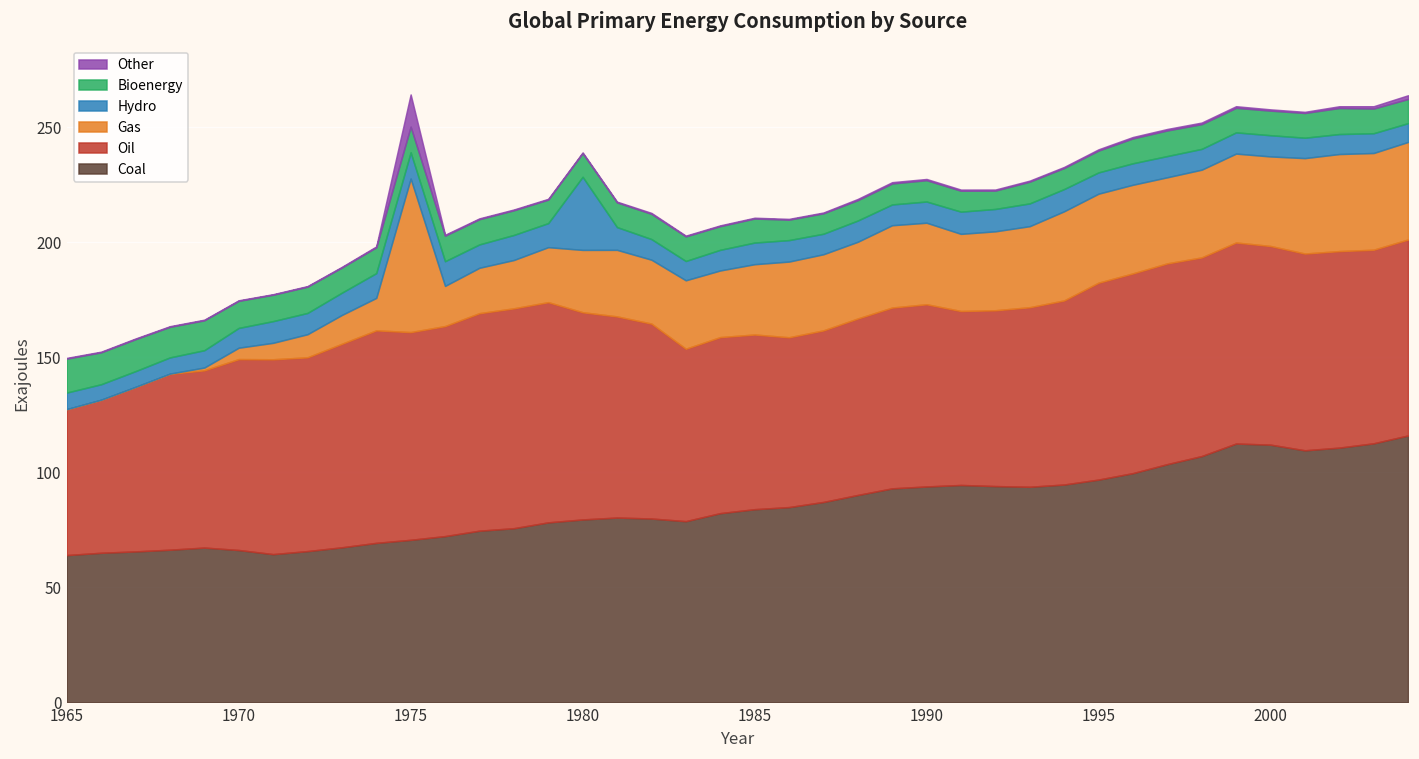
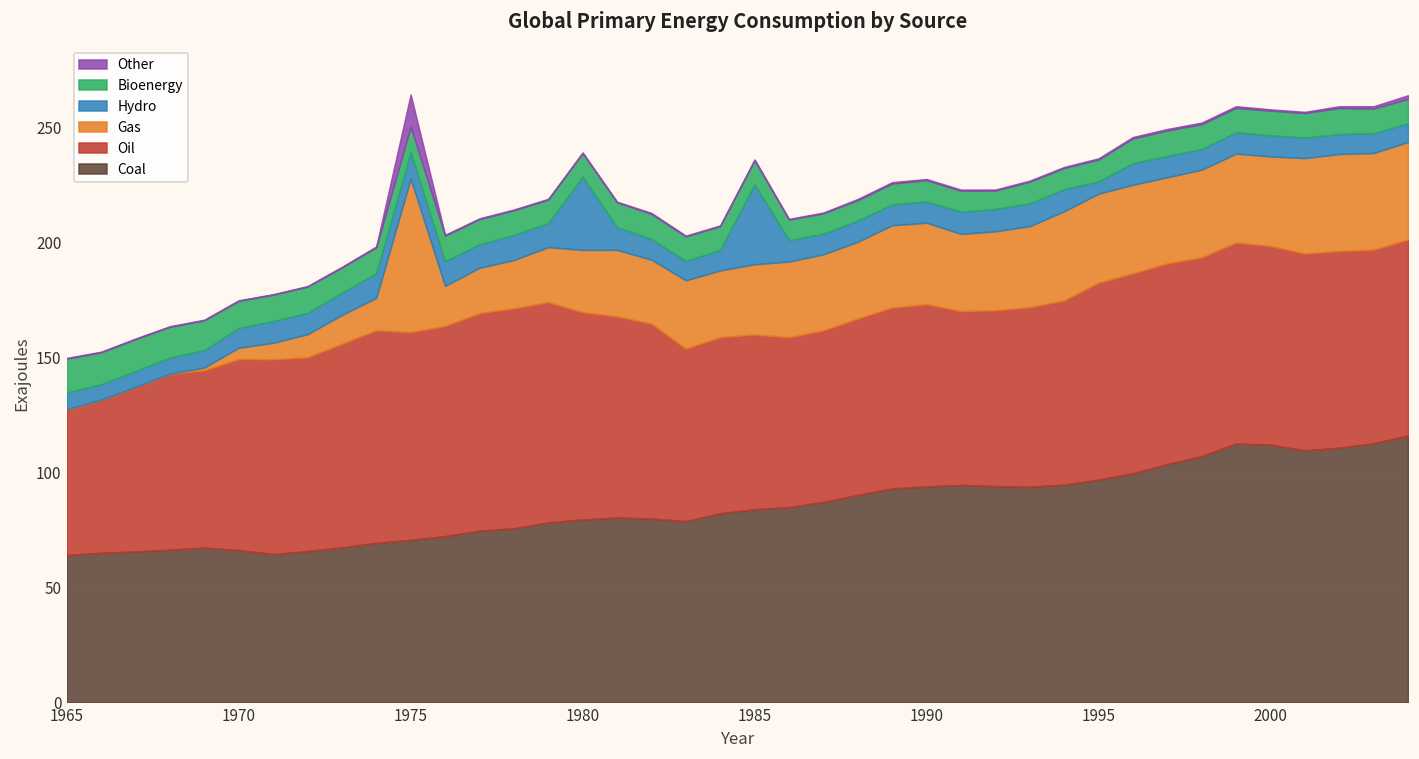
  {
    "Coal": {
      "1965": 64,
      "1970": 66,
      "1975": 71,
      "1980": 79,
      "1985": 84,
      "1990": 94,
      "1995": 97,
      "2000": 112
    },
    "Oil": {
      "1970": 83,
      "1975": 90,
      "1980": 90,
      "1985": 76,
      "1990": 79,
      "1995": 86,
      "2000": 86
    },
    "Gas": {
      "1970": 5,
      "1975": 67,
      "1980": 27,
      "1985": 31,
      "1990": 35,
      "1995": 39,
      "2000": 39
    },
    "Hydro": {
      "1965": 7,
      "1970": 9,
      "1975": 11,
      "1980": 32,
-     "1985": 9,
+     "1985": 35,
      "1990": 9,
-     "1995": 9,
+     "1995": 5,
      "2000": 9
    },
    "Bioenergy": {
      "1975": 11
    },
    "Other": {
      "1975": 14
    }
  }
